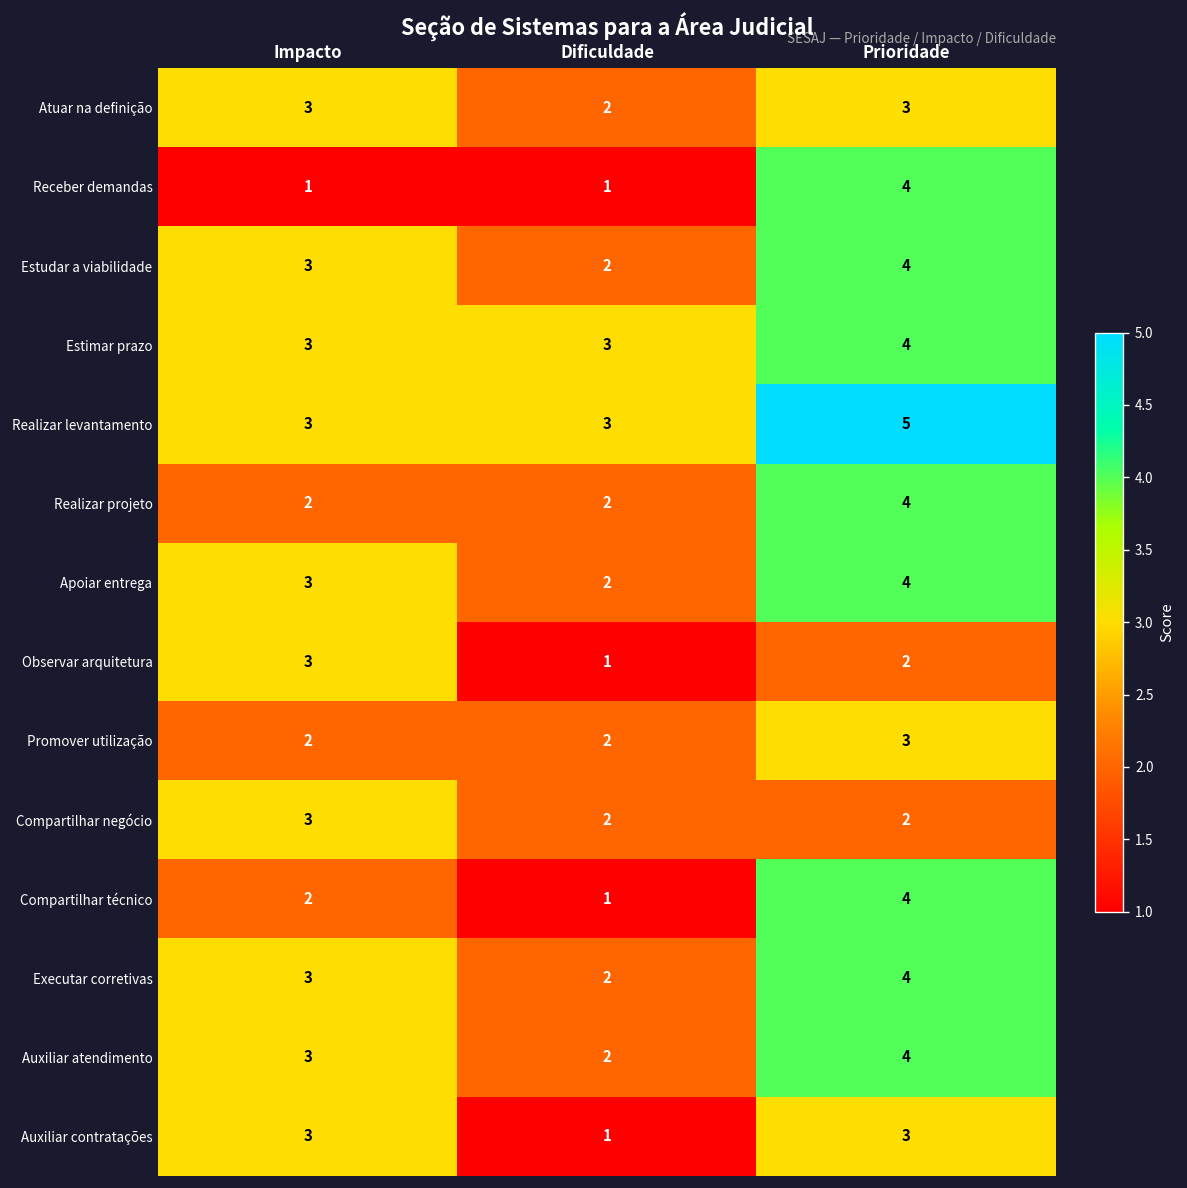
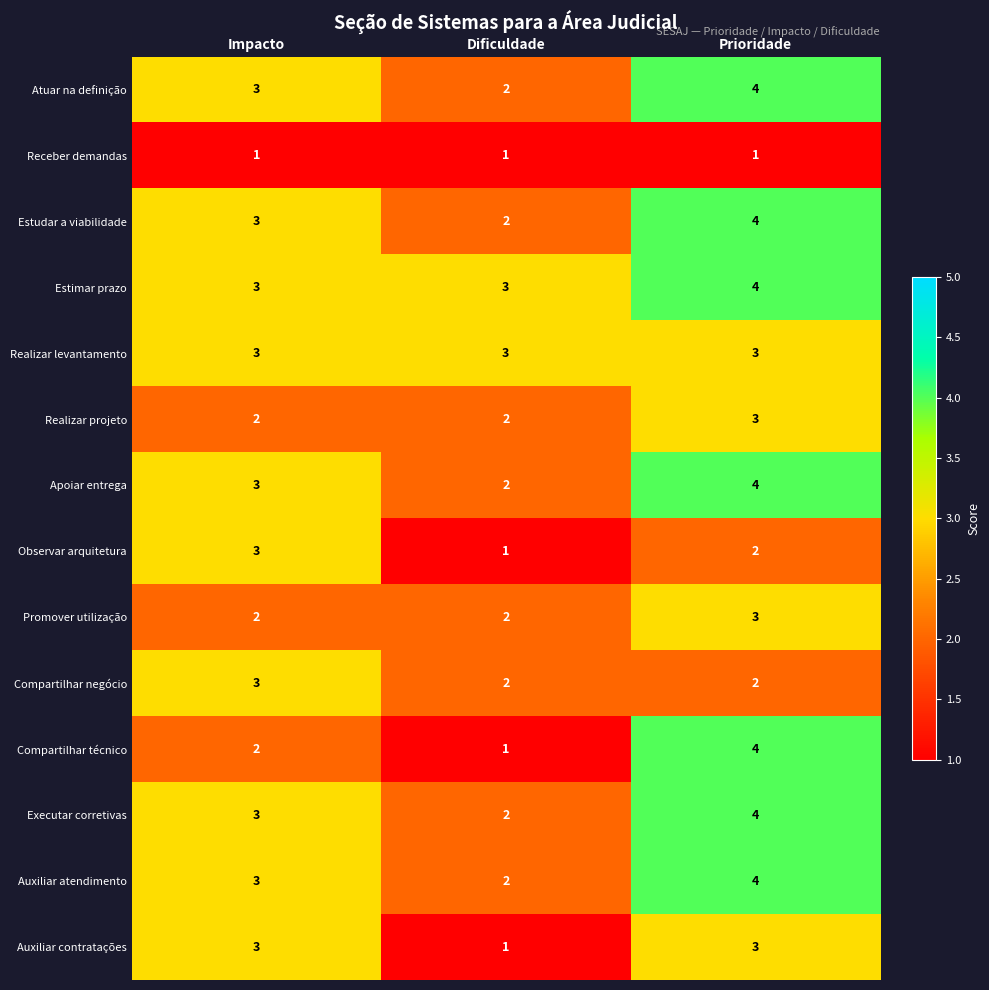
  {
    "Atuar na definição": {
      "Impacto": 3,
      "Dificuldade": 2,
-     "Prioridade": 3
+     "Prioridade": 4
    },
    "Receber demandas": {
      "Impacto": 1,
      "Dificuldade": 1,
-     "Prioridade": 4
+     "Prioridade": 1
    },
    "Estudar a viabilidade": {
      "Impacto": 3,
      "Dificuldade": 2,
      "Prioridade": 4
    },
    "Estimar prazo": {
      "Impacto": 3,
      "Dificuldade": 3,
      "Prioridade": 4
    },
    "Realizar levantamento": {
      "Impacto": 3,
      "Dificuldade": 3,
-     "Prioridade": 5
+     "Prioridade": 3
    },
    "Realizar projeto": {
      "Impacto": 2,
      "Dificuldade": 2,
-     "Prioridade": 4
+     "Prioridade": 3
    },
    "Apoiar entrega": {
      "Impacto": 3,
      "Dificuldade": 2,
      "Prioridade": 4
    },
    "Observar arquitetura": {
      "Impacto": 3,
      "Dificuldade": 1,
      "Prioridade": 2
    },
    "Promover utilização": {
      "Impacto": 2,
      "Dificuldade": 2,
      "Prioridade": 3
    },
    "Compartilhar negócio": {
      "Impacto": 3,
      "Dificuldade": 2,
      "Prioridade": 2
    },
    "Compartilhar técnico": {
      "Impacto": 2,
      "Dificuldade": 1,
      "Prioridade": 4
    },
    "Executar corretivas": {
      "Impacto": 3,
      "Dificuldade": 2,
      "Prioridade": 4
    },
    "Auxiliar atendimento": {
      "Impacto": 3,
      "Dificuldade": 2,
      "Prioridade": 4
    },
    "Auxiliar contratações": {
      "Impacto": 3,
      "Dificuldade": 1,
      "Prioridade": 3
    }
  }
